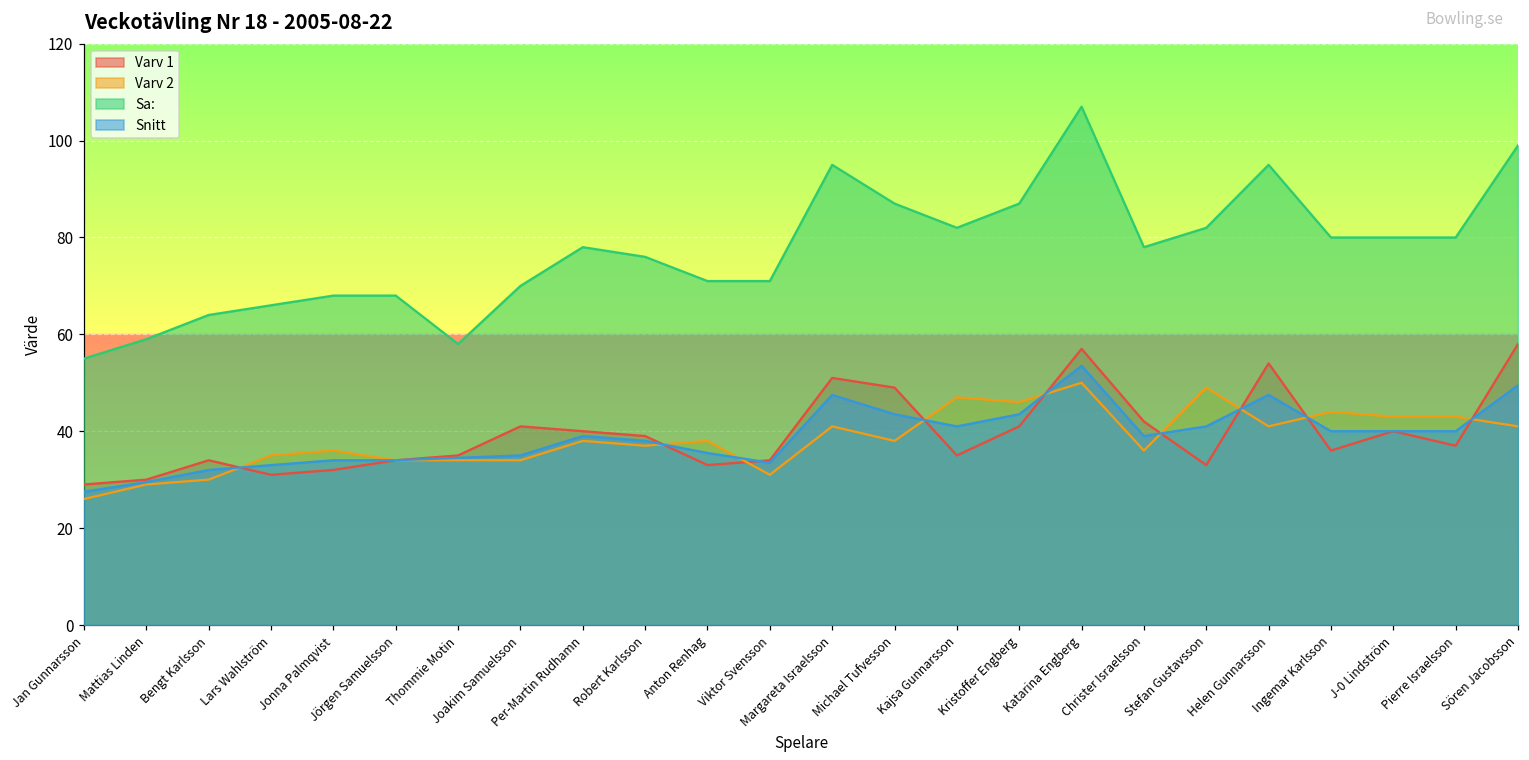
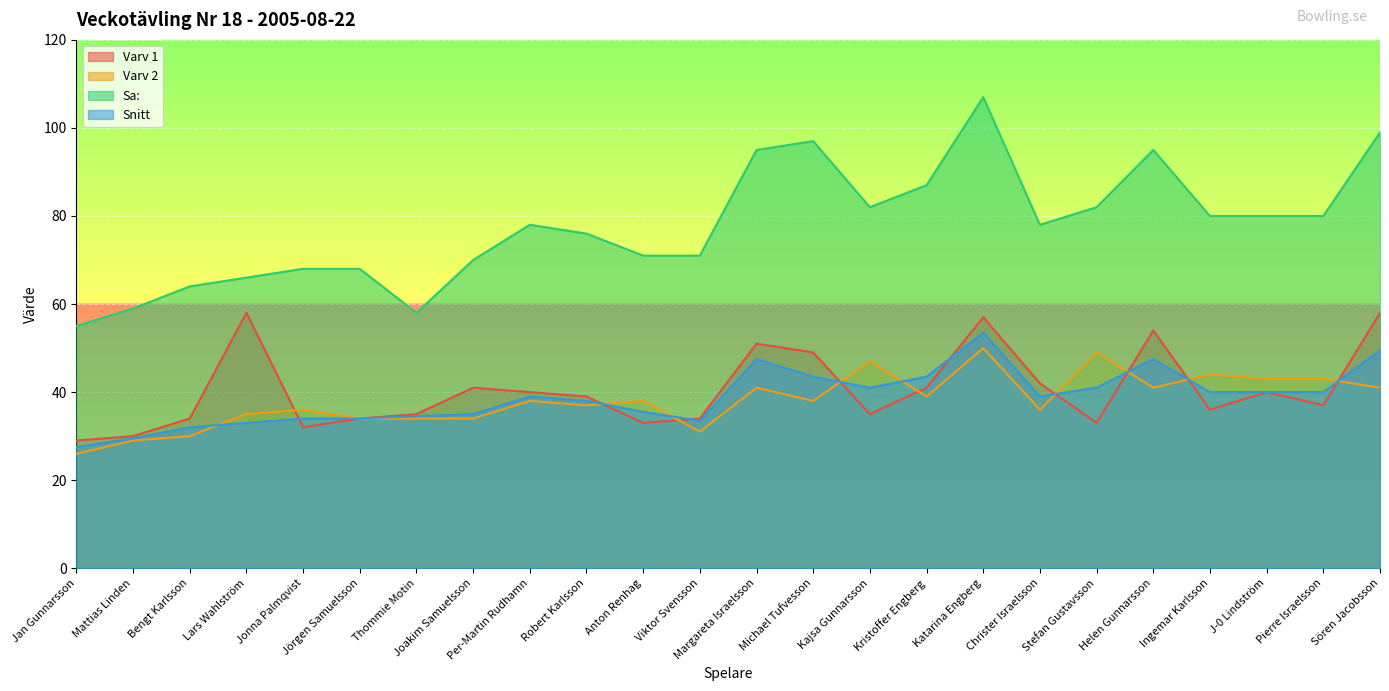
  {
    "Varv 1": {
      "Jan Gunnarsson": 29,
      "Bengt Karlsson": 34,
-     "Lars Wahlström": 31,
+     "Lars Wahlström": 58,
      "Jonna Palmqvist": 32,
      "Joakim Samuelsson": 41,
      "Per-Martin Rudhamn": 40,
      "Robert Karlsson": 39,
      "Anton Renhag": 33,
      "Margareta Israelsson": 51,
      "Michael Tufvesson": 49,
      "Kajsa Gunnarsson": 35,
      "Kristoffer Engberg": 41,
      "Katarina Engberg": 57,
      "Christer Israelsson": 42,
      "Stefan Gustavsson": 33,
      "Helen Gunnarsson": 54,
      "Ingemar Karlsson": 36,
      "Pierre Israelsson": 37,
      "Sören Jacobsson": 58
    },
    "Varv 2": {
      "Jan Gunnarsson": 26,
      "Bengt Karlsson": 30,
      "Lars Wahlström": 35,
      "Jonna Palmqvist": 36,
      "Joakim Samuelsson": 34,
      "Per-Martin Rudhamn": 38,
      "Robert Karlsson": 37,
      "Anton Renhag": 38,
      "Viktor Svensson": 31,
      "Margareta Israelsson": 41,
      "Michael Tufvesson": 38,
      "Kajsa Gunnarsson": 47,
-     "Kristoffer Engberg": 46,
+     "Kristoffer Engberg": 39,
      "Katarina Engberg": 50,
      "Christer Israelsson": 36,
      "Stefan Gustavsson": 49,
      "Helen Gunnarsson": 41,
      "Ingemar Karlsson": 44,
      "J-0 Lindström": 43,
      "Pierre Israelsson": 43,
      "Sören Jacobsson": 41
    },
    "Sa:": {
      "Jan Gunnarsson": 55,
      "Mattias Linden": 59,
      "Bengt Karlsson": 64,
      "Lars Wahlström": 66,
      "Jonna Palmqvist": 68,
      "Jörgen Samuelsson": 68,
      "Thommie Motin": 58,
      "Joakim Samuelsson": 70,
      "Per-Martin Rudhamn": 78,
      "Robert Karlsson": 76,
      "Anton Renhag": 71,
      "Viktor Svensson": 71,
      "Margareta Israelsson": 95,
-     "Michael Tufvesson": 87,
+     "Michael Tufvesson": 97,
      "Kajsa Gunnarsson": 82,
      "Kristoffer Engberg": 87,
      "Katarina Engberg": 107,
      "Christer Israelsson": 78,
      "Stefan Gustavsson": 82,
      "Helen Gunnarsson": 95,
      "Ingemar Karlsson": 80,
      "J-0 Lindström": 80,
      "Pierre Israelsson": 80,
      "Sören Jacobsson": 99
    },
    "Snitt": {
      "Jan Gunnarsson": 28,
      "Bengt Karlsson": 32,
      "Lars Wahlström": 33,
      "Jonna Palmqvist": 34,
      "Joakim Samuelsson": 35,
      "Per-Martin Rudhamn": 39,
      "Robert Karlsson": 38,
      "Anton Renhag": 36,
      "Margareta Israelsson": 48,
      "Michael Tufvesson": 44,
      "Kajsa Gunnarsson": 41,
      "Kristoffer Engberg": 44,
      "Katarina Engberg": 54,
      "Christer Israelsson": 39,
      "Stefan Gustavsson": 41,
      "Helen Gunnarsson": 48,
      "Ingemar Karlsson": 40,
      "Pierre Israelsson": 40,
      "Sören Jacobsson": 50
    }
  }
